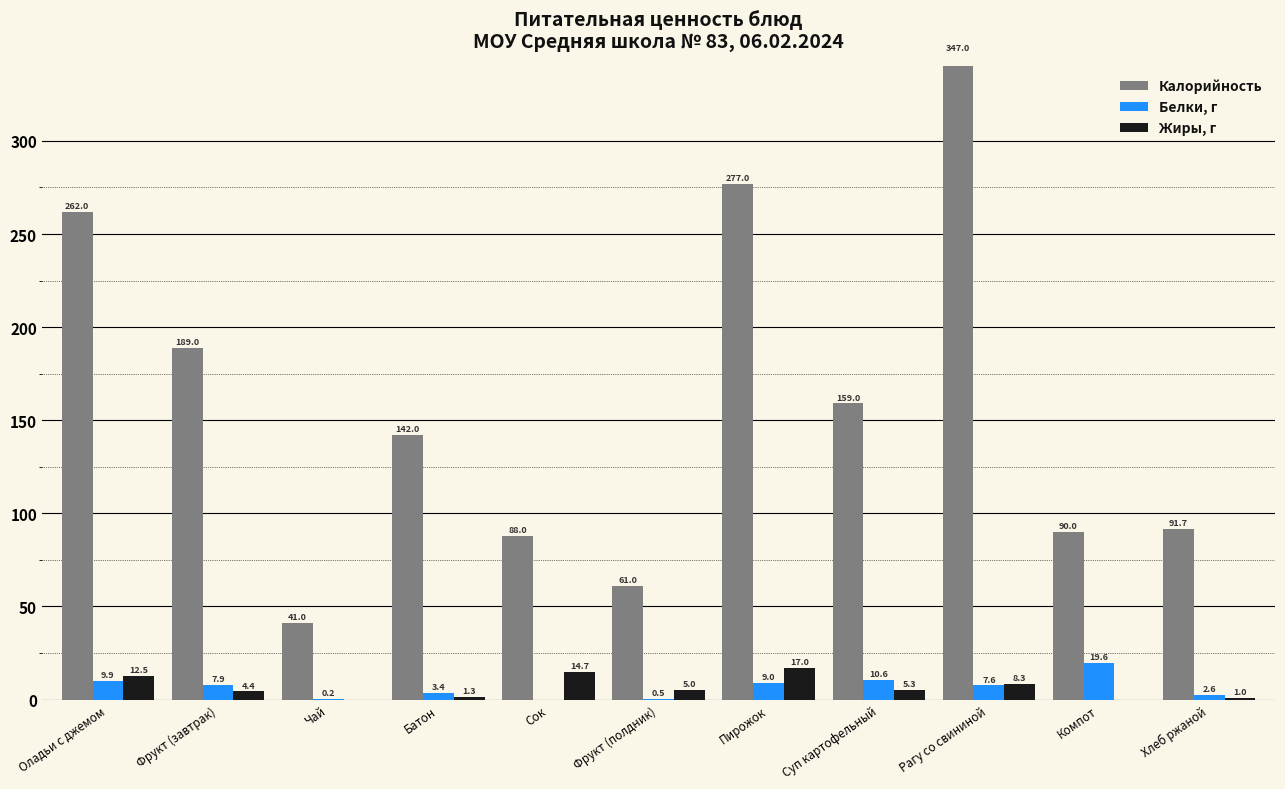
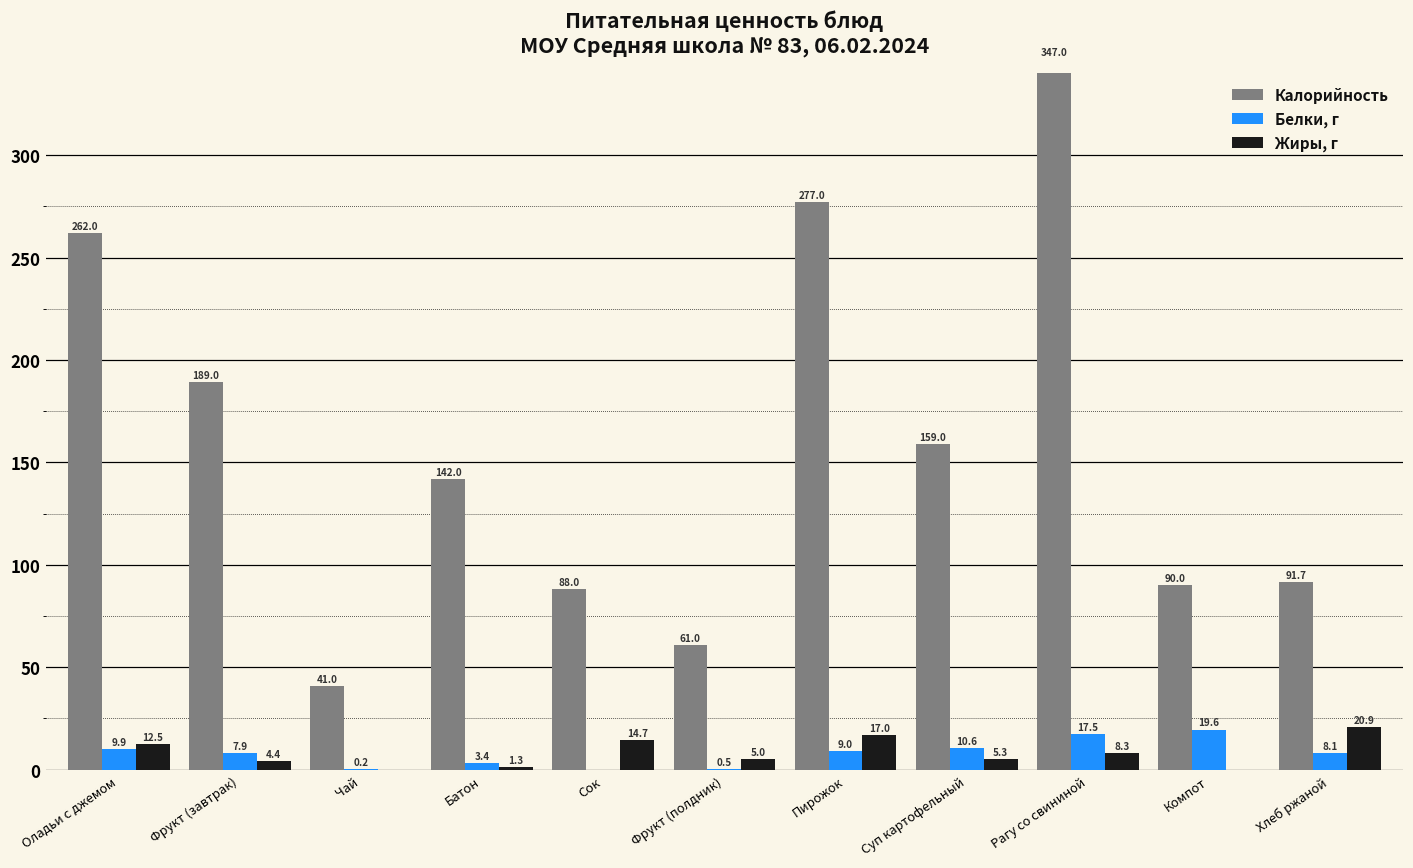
  {
    "Калорийность": {
      "Оладьи с джемом": 262.0,
      "Фрукт (завтрак)": 189.0,
      "Чай": 41.0,
      "Батон": 142.0,
      "Сок": 88.0,
      "Фрукт (полдник)": 61.0,
      "Пирожок": 277.0,
      "Суп картофельный": 159.0,
      "Компот": 90.0,
      "Хлеб ржаной": 91.7
    },
    "Белки, г": {
      "Оладьи с джемом": 9.9,
      "Фрукт (завтрак)": 7.9,
      "Чай": 0.2,
      "Батон": 3.4,
      "Фрукт (полдник)": 0.5,
      "Пирожок": 9.0,
      "Суп картофельный": 10.6,
-     "Рагу со свининой": 7.6,
+     "Рагу со свининой": 17.5,
      "Компот": 19.6,
-     "Хлеб ржаной": 2.6
+     "Хлеб ржаной": 8.1
    },
    "Жиры, г": {
      "Оладьи с джемом": 12.5,
      "Фрукт (завтрак)": 4.4,
      "Батон": 1.3,
      "Сок": 14.7,
      "Фрукт (полдник)": 5.0,
      "Пирожок": 17.0,
      "Суп картофельный": 5.3,
      "Рагу со свининой": 8.3,
-     "Хлеб ржаной": 1.0
+     "Хлеб ржаной": 20.9
    }
  }
